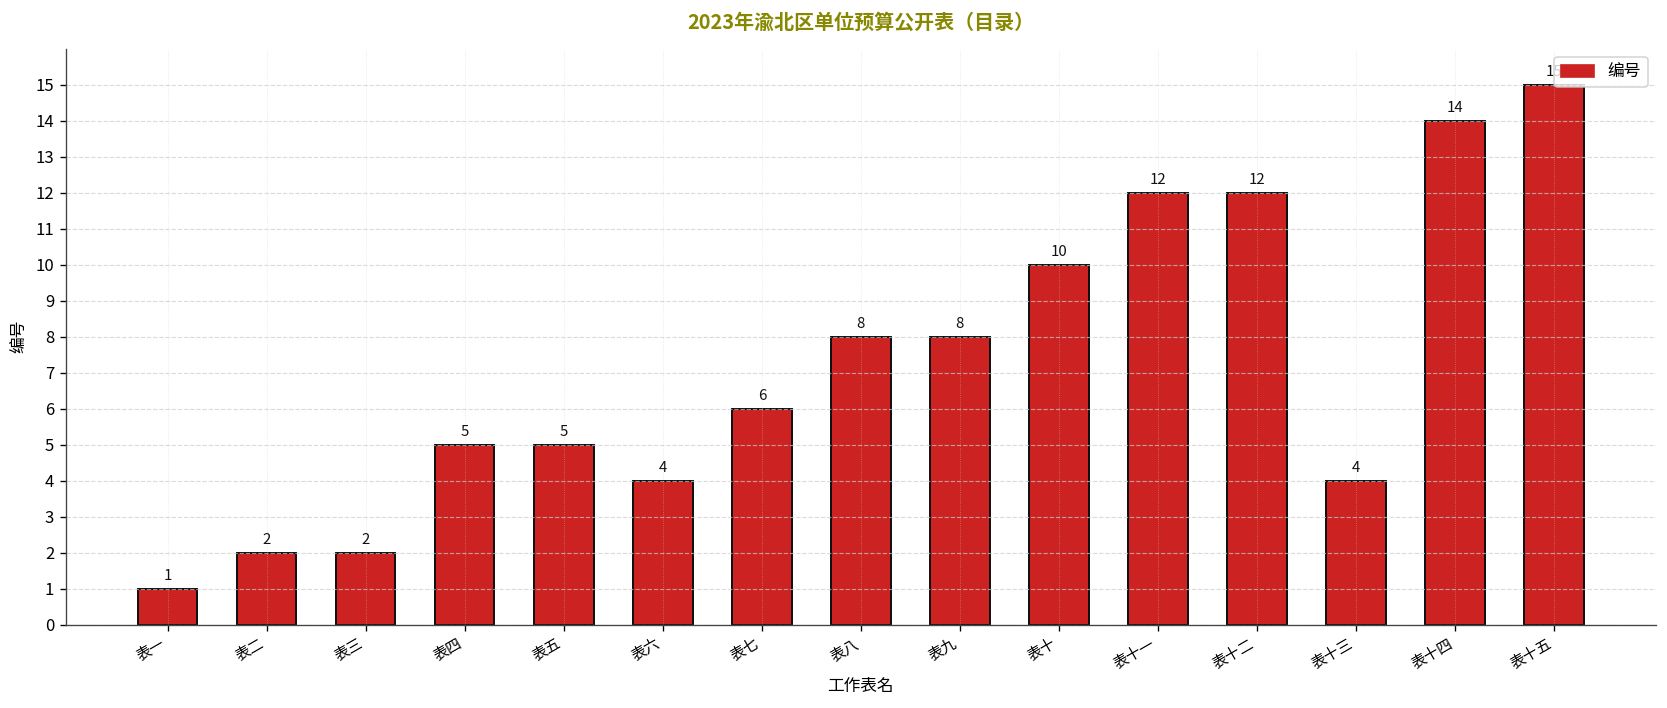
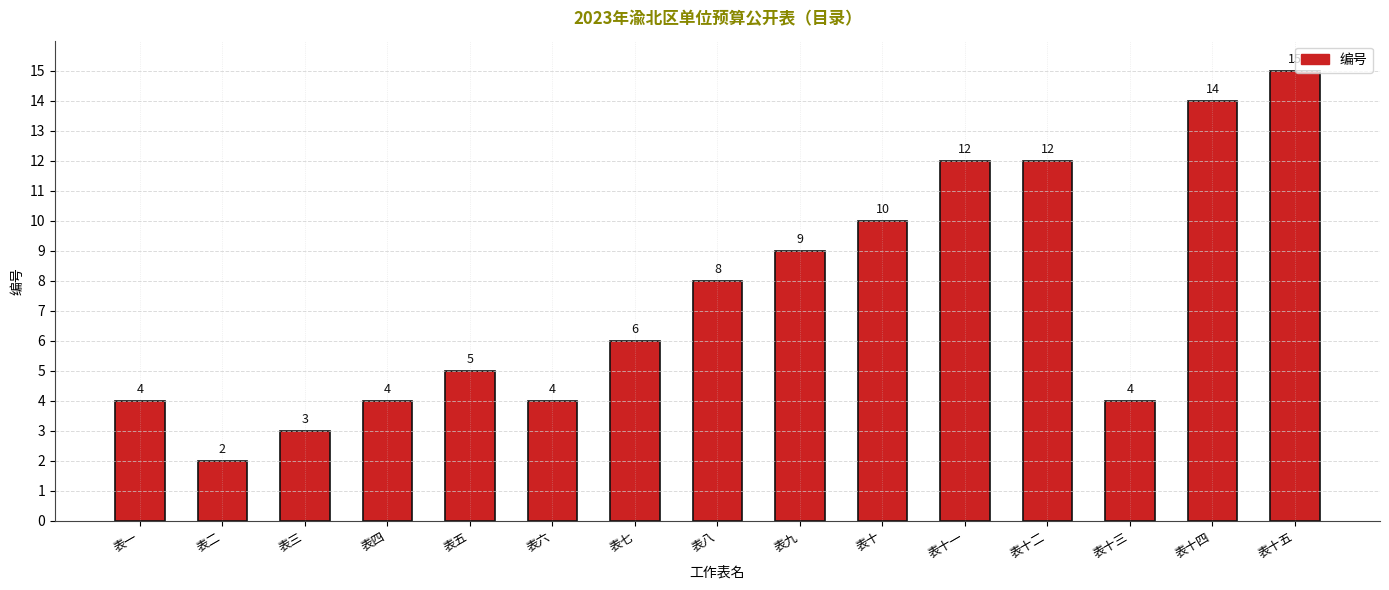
  {
-   "表一": 1,
+   "表一": 4,
    "表二": 2,
-   "表三": 2,
-   "表四": 5,
+   "表三": 3,
+   "表四": 4,
    "表五": 5,
    "表六": 4,
    "表七": 6,
    "表八": 8,
-   "表九": 8,
+   "表九": 9,
    "表十": 10,
    "表十一": 12,
    "表十二": 12,
    "表十三": 4,
    "表十四": 14
  }
